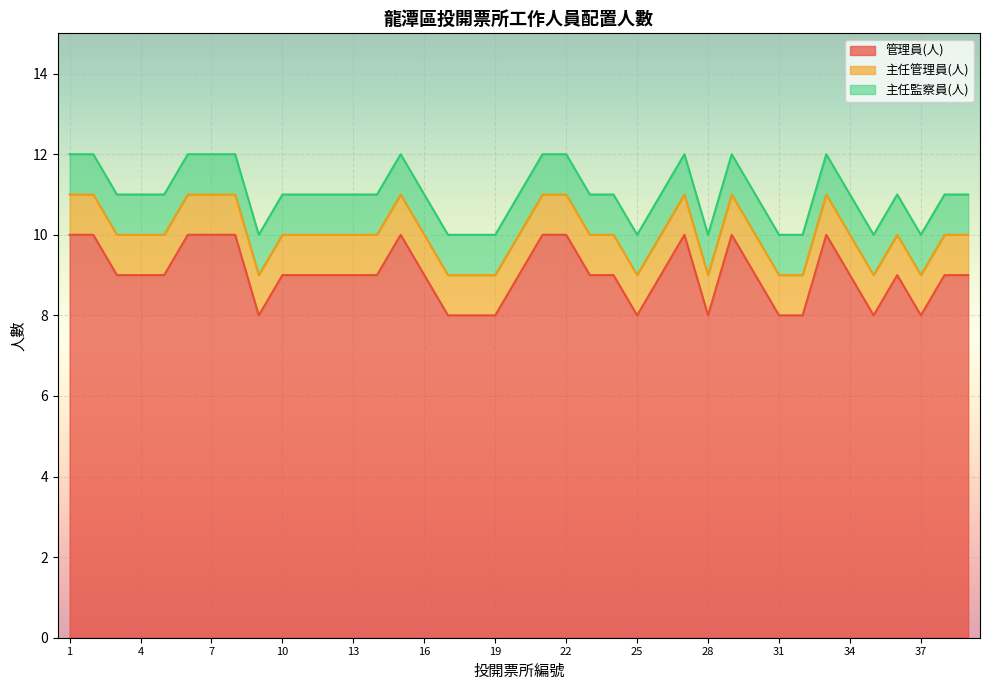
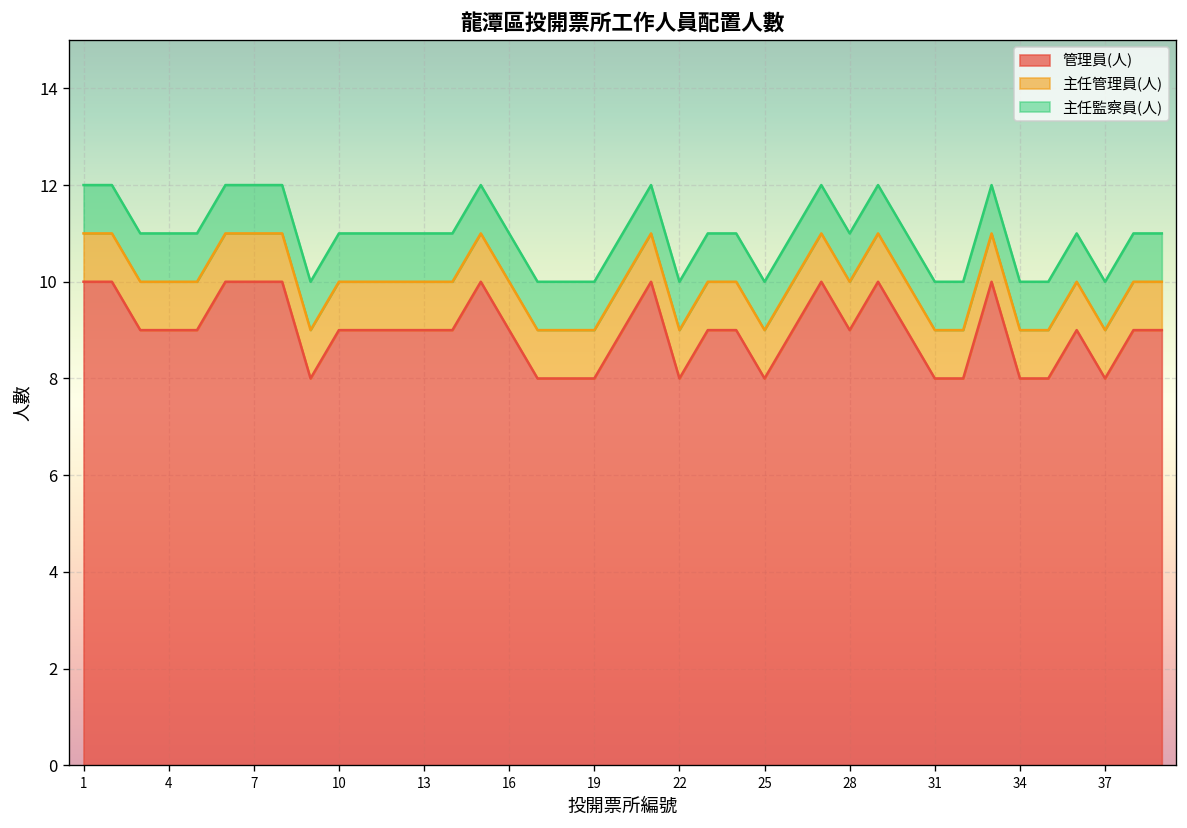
  {
    "管理員(人)": {
      "1": 10,
      "4": 9,
      "7": 10,
      "10": 9,
      "13": 9,
      "16": 9,
      "19": 8,
-     "22": 10,
+     "22": 8,
      "25": 8,
-     "28": 8,
+     "28": 9,
      "31": 8,
-     "34": 9,
+     "34": 8,
      "37": 8
    },
    "主任管理員(人)": {
      "1": 1,
      "4": 1,
      "7": 1,
      "10": 1,
      "13": 1,
      "16": 1,
      "19": 1,
      "22": 1,
      "25": 1,
      "28": 1,
      "31": 1,
      "34": 1,
      "37": 1
    },
    "主任監察員(人)": {
      "1": 1,
      "4": 1,
      "7": 1,
      "10": 1,
      "13": 1,
      "16": 1,
      "19": 1,
      "22": 1,
      "25": 1,
      "28": 1,
      "31": 1,
      "34": 1,
      "37": 1
    }
  }
